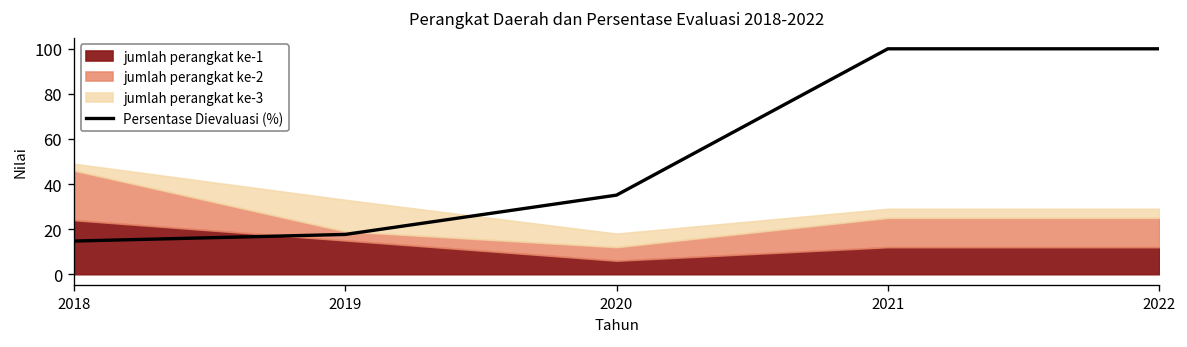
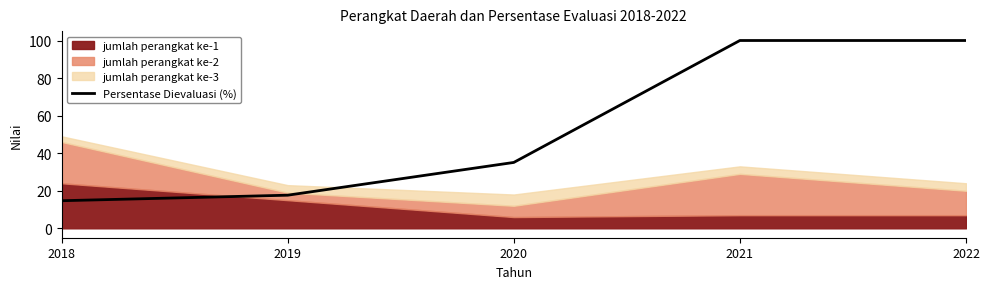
  {
    "Persentase Dievaluasi (%)": {
      "2018": 15,
      "2019": 18,
      "2020": 35,
      "2021": 100,
      "2022": 100
    },
    "jumlah perangkat ke-1": {
      "2018": 24,
      "2019": 15,
      "2020": 6,
-     "2021": 12,
-     "2022": 12
+     "2021": 7,
+     "2022": 7
    },
    "jumlah perangkat ke-2": {
      "2018": 22,
      "2019": 4,
      "2020": 6,
-     "2021": 13,
+     "2021": 22,
      "2022": 13
    },
    "jumlah perangkat ke-3": {
      "2018": 3,
-     "2019": 14,
+     "2019": 4,
      "2020": 6,
      "2021": 4,
      "2022": 4
    }
  }
